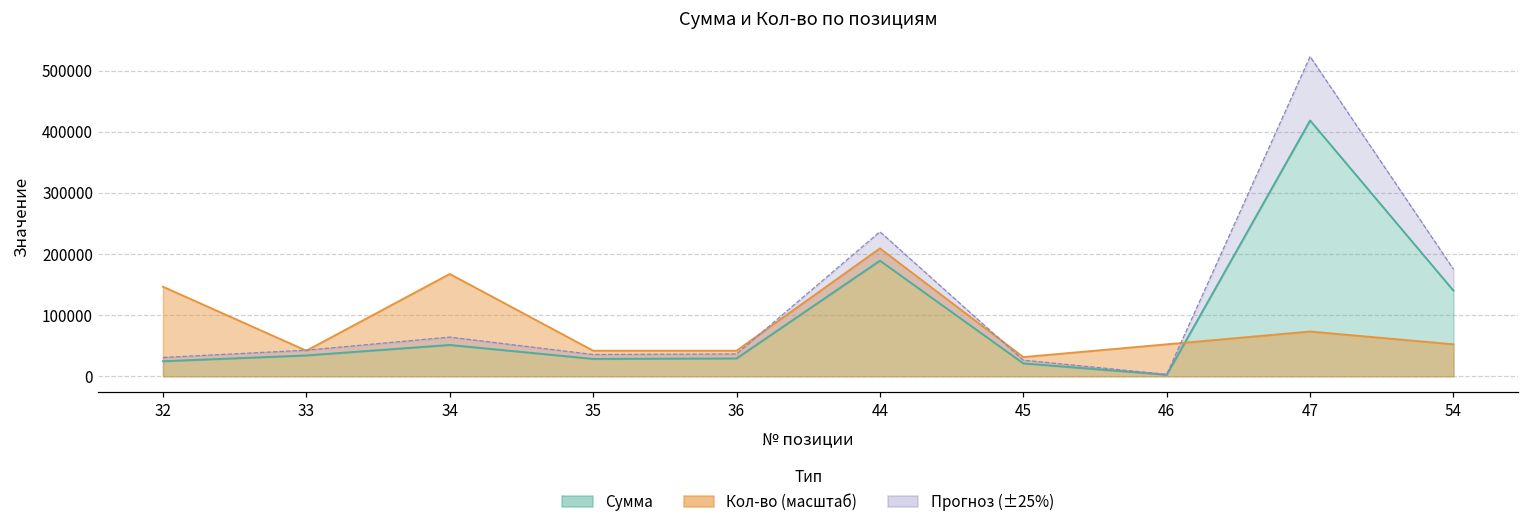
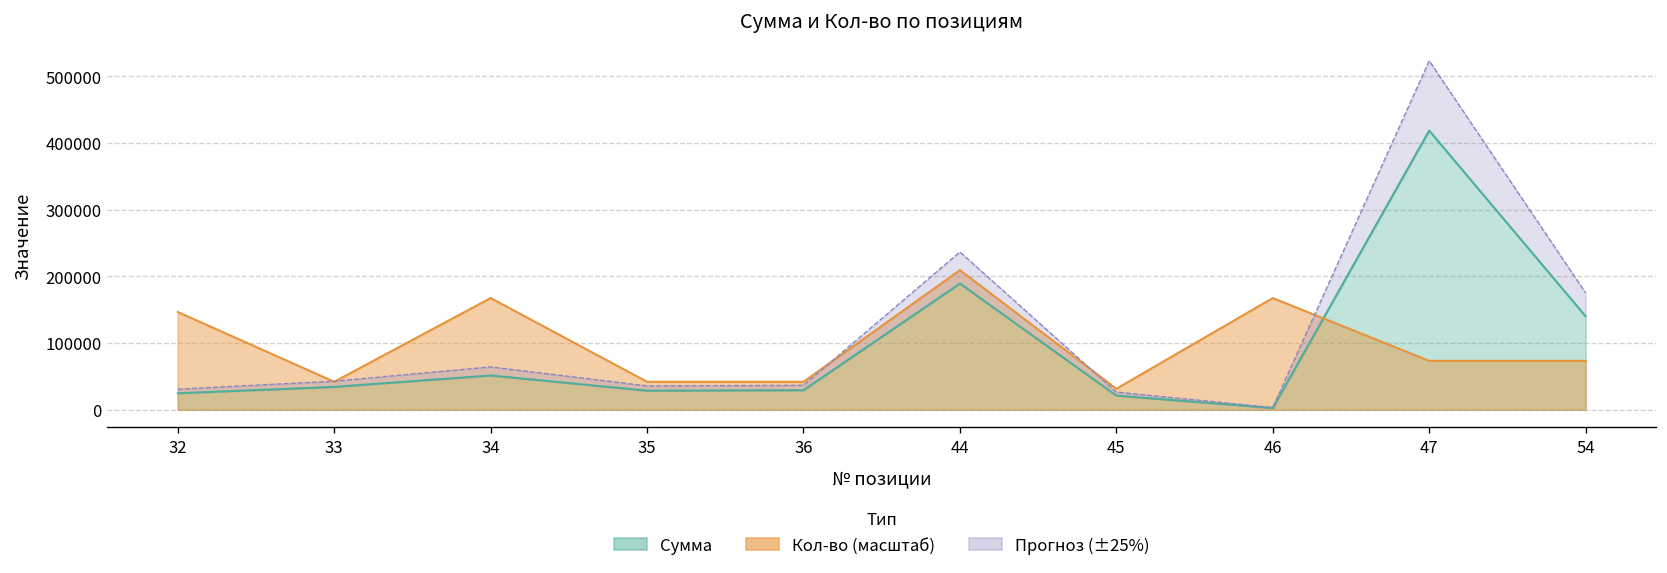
  {
    "Кол-во (масштаб)": {
      "32": 150000,
      "34": 170000,
      "35": 40000,
      "36": 40000,
      "44": 210000,
      "45": 30000,
-     "46": 50000,
+     "46": 170000,
      "47": 70000,
-     "54": 50000
+     "54": 70000
    }
  }
